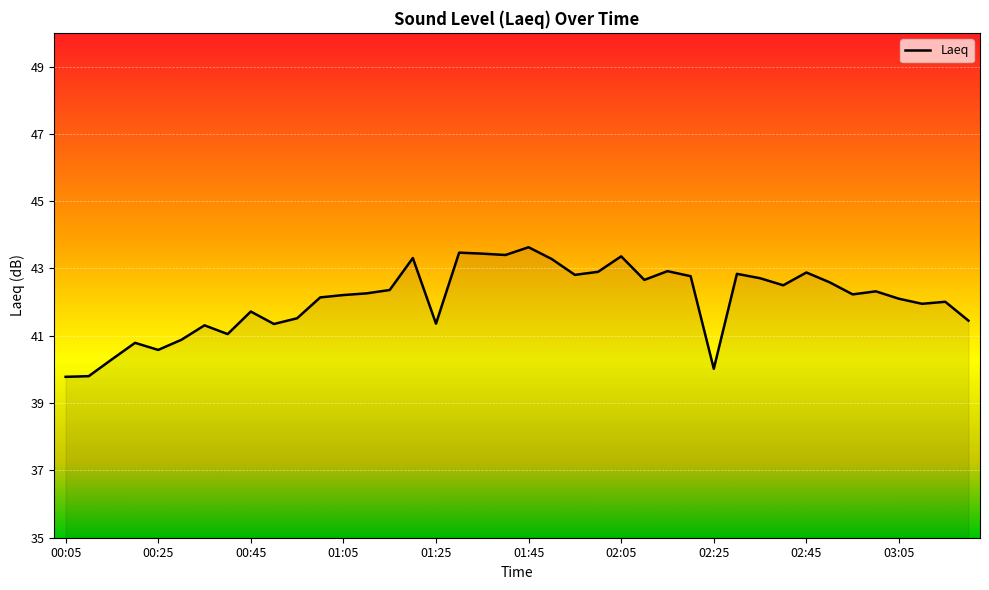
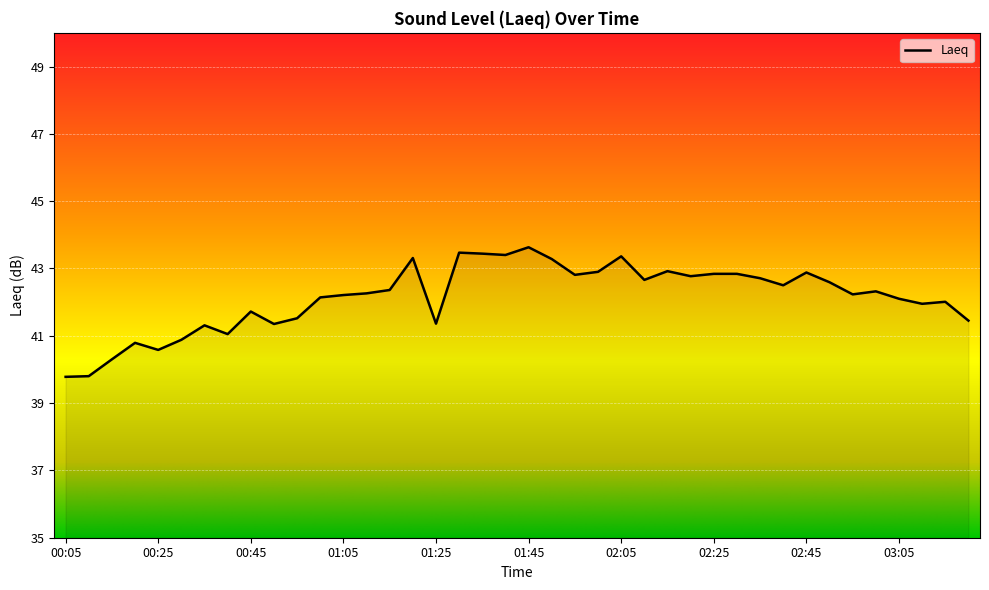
  {
    "00:05": 39.8,
    "00:25": 40.6,
    "00:45": 41.7,
    "01:05": 42.2,
    "01:25": 41.4,
    "01:45": 43.6,
    "02:05": 43.4,
-   "02:25": 40.0,
+   "02:25": 42.8,
    "02:45": 42.9,
    "03:05": 42.1
  }
